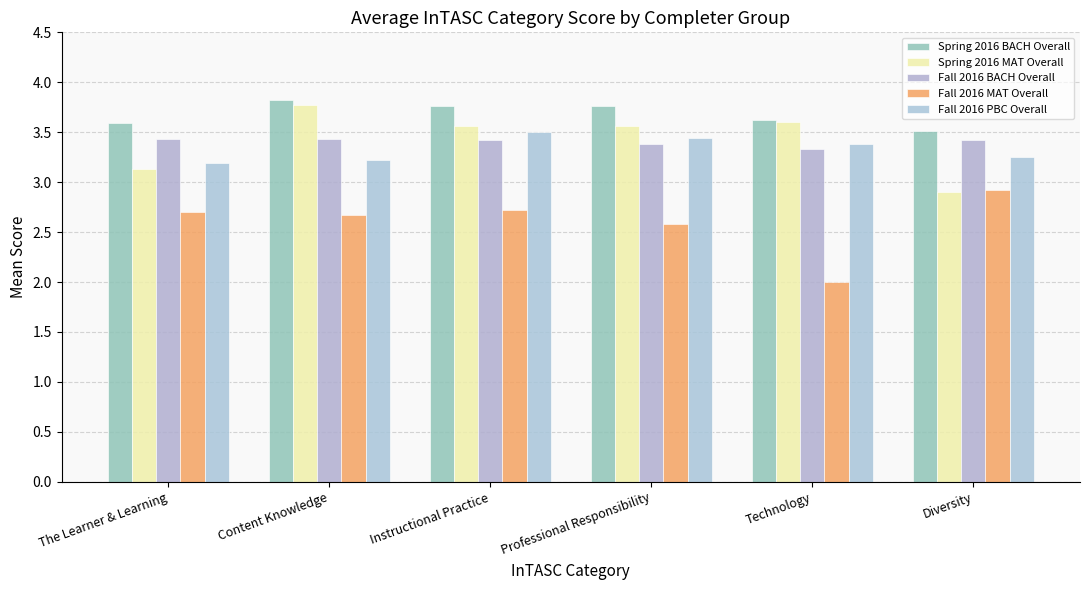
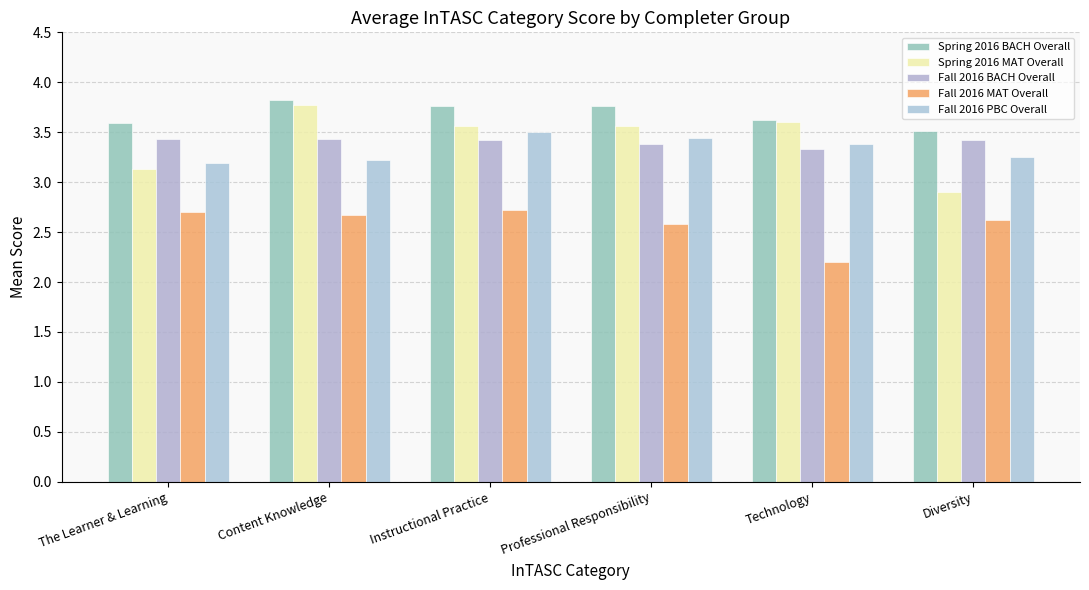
  {
    "Spring 2016 MAT Overall": {
      "The Learner & Learning": 3.1,
      "Content Knowledge": 3.8,
      "Instructional Practice": 3.6,
      "Professional Responsibility": 3.6,
      "Technology": 3.6,
      "Diversity": 2.9
    },
    "Fall 2016 MAT Overall": {
      "The Learner & Learning": 2.7,
      "Content Knowledge": 2.7,
      "Instructional Practice": 2.7,
      "Professional Responsibility": 2.6,
-     "Technology": 2.0,
-     "Diversity": 2.9
+     "Technology": 2.2,
+     "Diversity": 2.6
    }
  }
